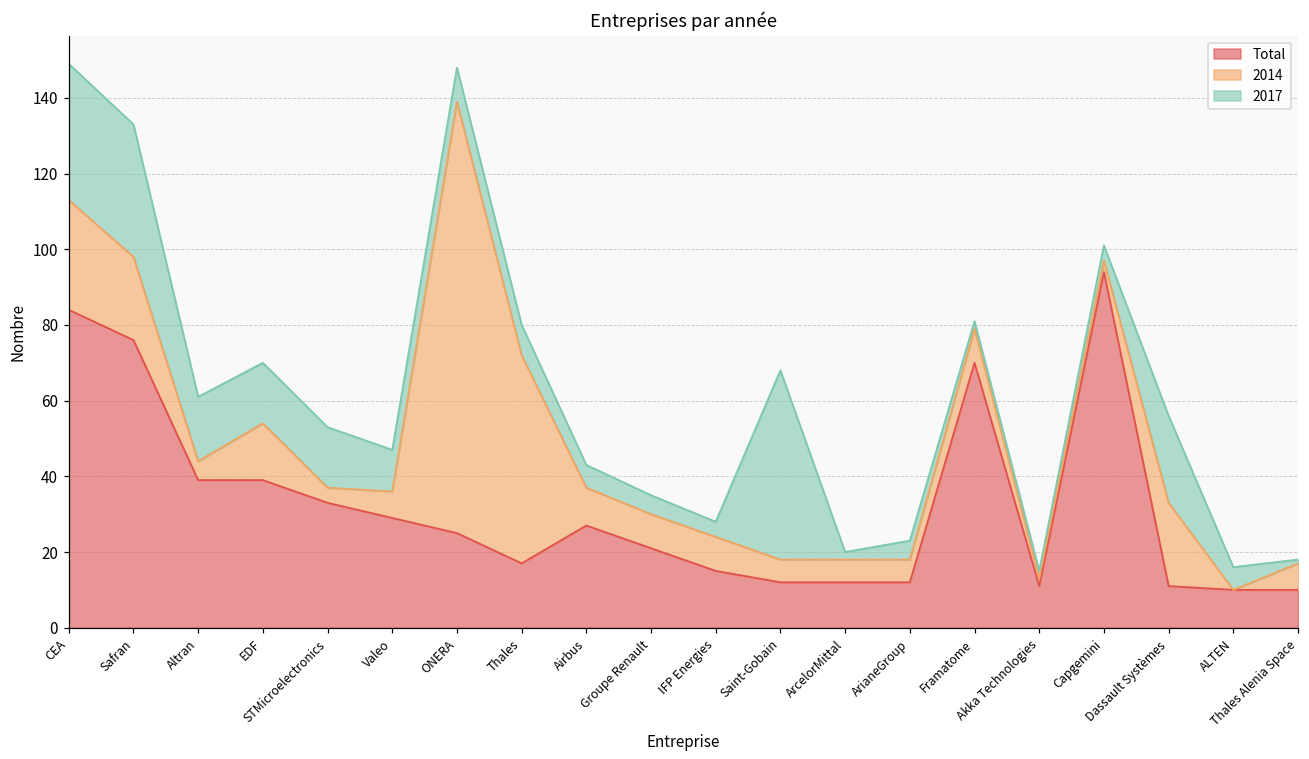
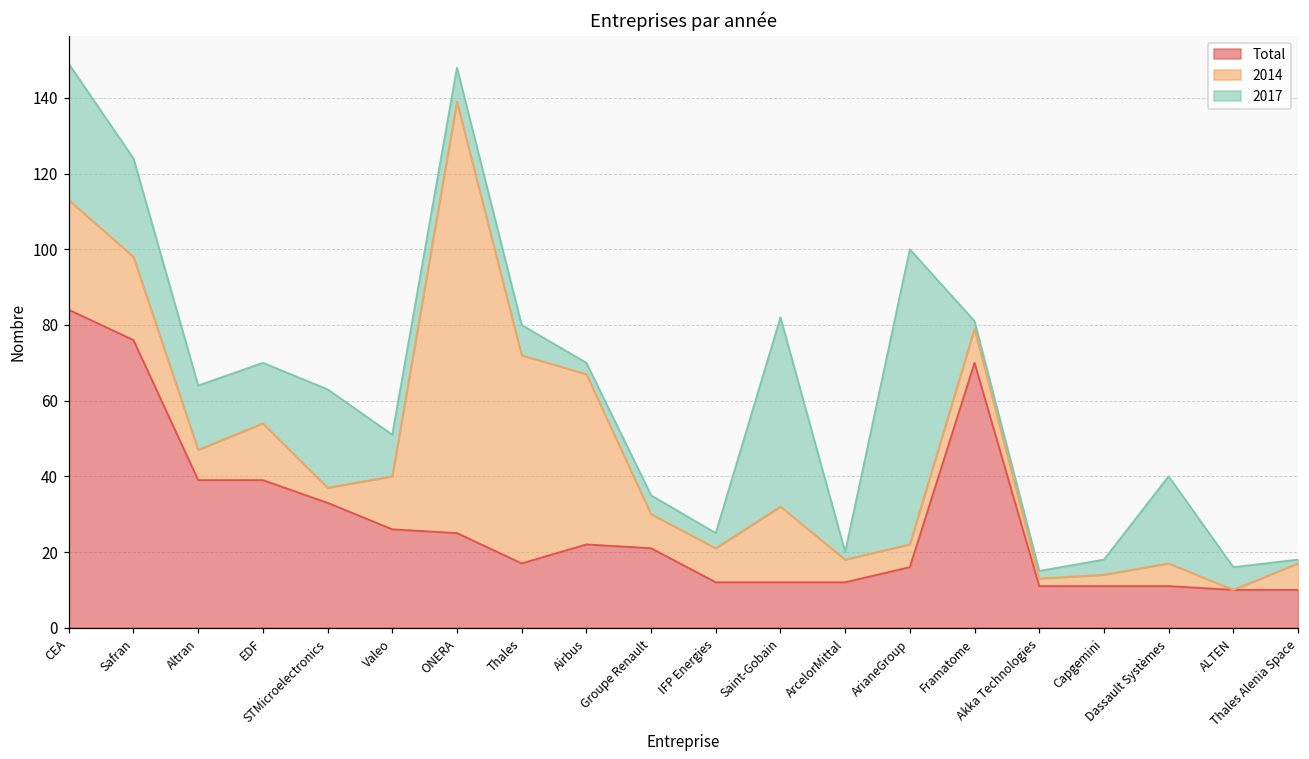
  {
    "Total": {
      "CEA": 84,
      "Safran": 76,
      "Altran": 39,
      "EDF": 39,
      "STMicroelectronics": 33,
-     "Valeo": 29,
+     "Valeo": 26,
      "ONERA": 25,
      "Thales": 17,
-     "Airbus": 27,
+     "Airbus": 22,
      "Groupe Renault": 21,
-     "IFP Energies": 15,
+     "IFP Energies": 12,
      "Saint-Gobain": 12,
      "ArcelorMittal": 12,
-     "ArianeGroup": 12,
+     "ArianeGroup": 16,
      "Framatome": 70,
      "Akka Technologies": 11,
-     "Capgemini": 94,
+     "Capgemini": 11,
      "Dassault Systèmes": 11,
      "Thales Alenia Space": 10
    },
    "2014": {
      "CEA": 29,
      "Safran": 22,
-     "Altran": 5,
+     "Altran": 8,
      "EDF": 15,
      "STMicroelectronics": 4,
-     "Valeo": 7,
+     "Valeo": 14,
      "ONERA": 114,
      "Thales": 55,
-     "Airbus": 10,
+     "Airbus": 45,
      "Groupe Renault": 9,
      "IFP Energies": 9,
-     "Saint-Gobain": 6,
+     "Saint-Gobain": 20,
      "ArcelorMittal": 6,
      "ArianeGroup": 6,
      "Framatome": 9,
      "Akka Technologies": 2,
      "Capgemini": 3,
-     "Dassault Systèmes": 22,
+     "Dassault Systèmes": 6,
      "Thales Alenia Space": 7
    },
    "2017": {
      "CEA": 36,
-     "Safran": 35,
+     "Safran": 26,
      "Altran": 17,
      "EDF": 16,
-     "STMicroelectronics": 16,
+     "STMicroelectronics": 26,
      "Valeo": 11,
      "ONERA": 9,
      "Thales": 8,
-     "Airbus": 6,
+     "Airbus": 3,
      "Groupe Renault": 5,
      "IFP Energies": 4,
      "Saint-Gobain": 50,
      "ArcelorMittal": 2,
-     "ArianeGroup": 5,
+     "ArianeGroup": 78,
      "Framatome": 2,
      "Akka Technologies": 2,
      "Capgemini": 4,
      "Dassault Systèmes": 23,
      "ALTEN": 6,
      "Thales Alenia Space": 1
    }
  }
